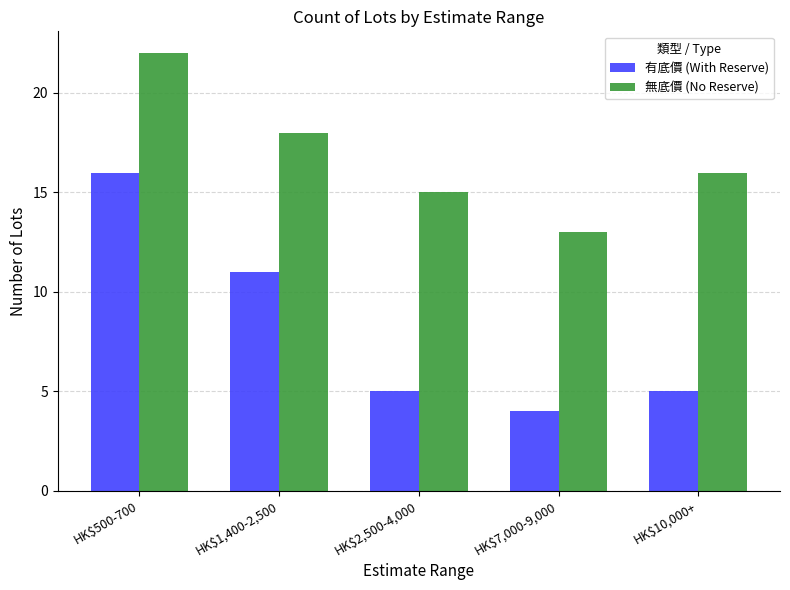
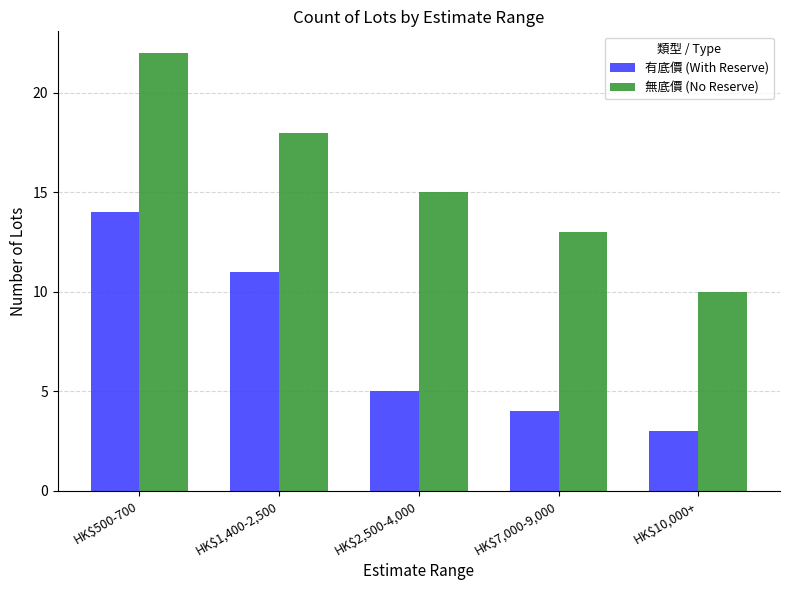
  {
    "有底價 (With Reserve)": {
-     "HK$500-700": 16,
+     "HK$500-700": 14,
      "HK$1,400-2,500": 11,
      "HK$2,500-4,000": 5,
      "HK$7,000-9,000": 4,
-     "HK$10,000+": 5
+     "HK$10,000+": 3
    },
    "無底價 (No Reserve)": {
      "HK$500-700": 22,
      "HK$1,400-2,500": 18,
      "HK$2,500-4,000": 15,
      "HK$7,000-9,000": 13,
-     "HK$10,000+": 16
+     "HK$10,000+": 10
    }
  }
